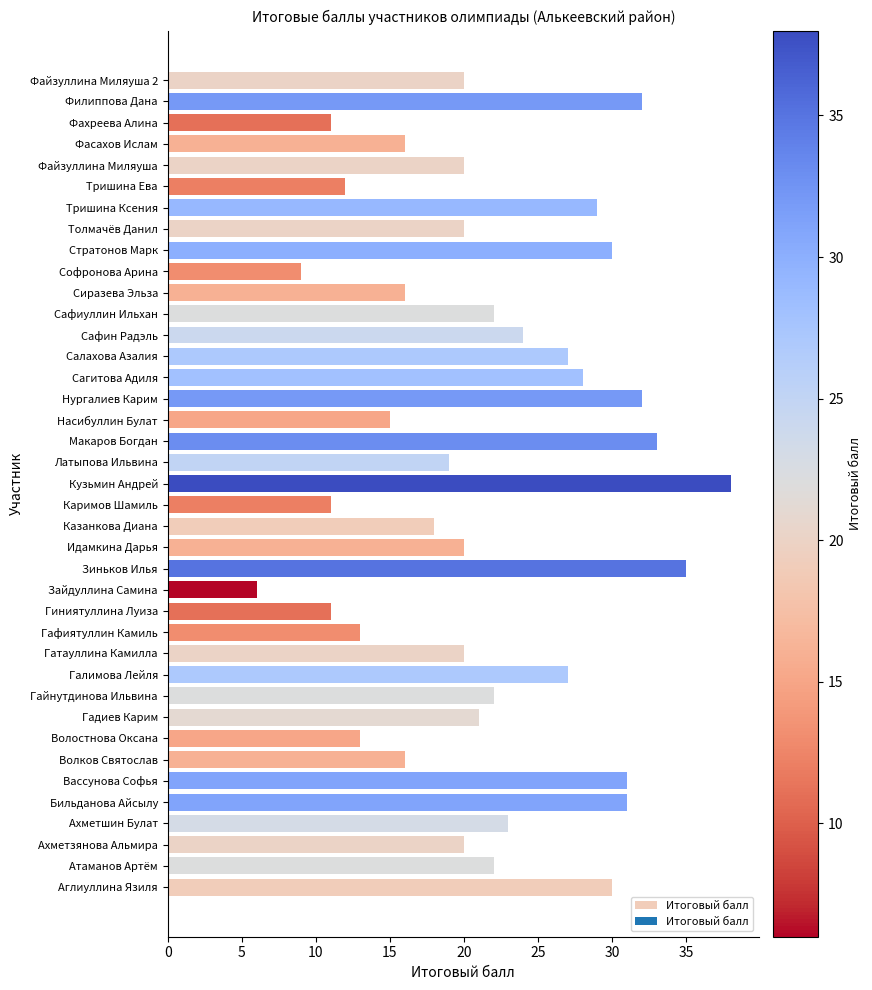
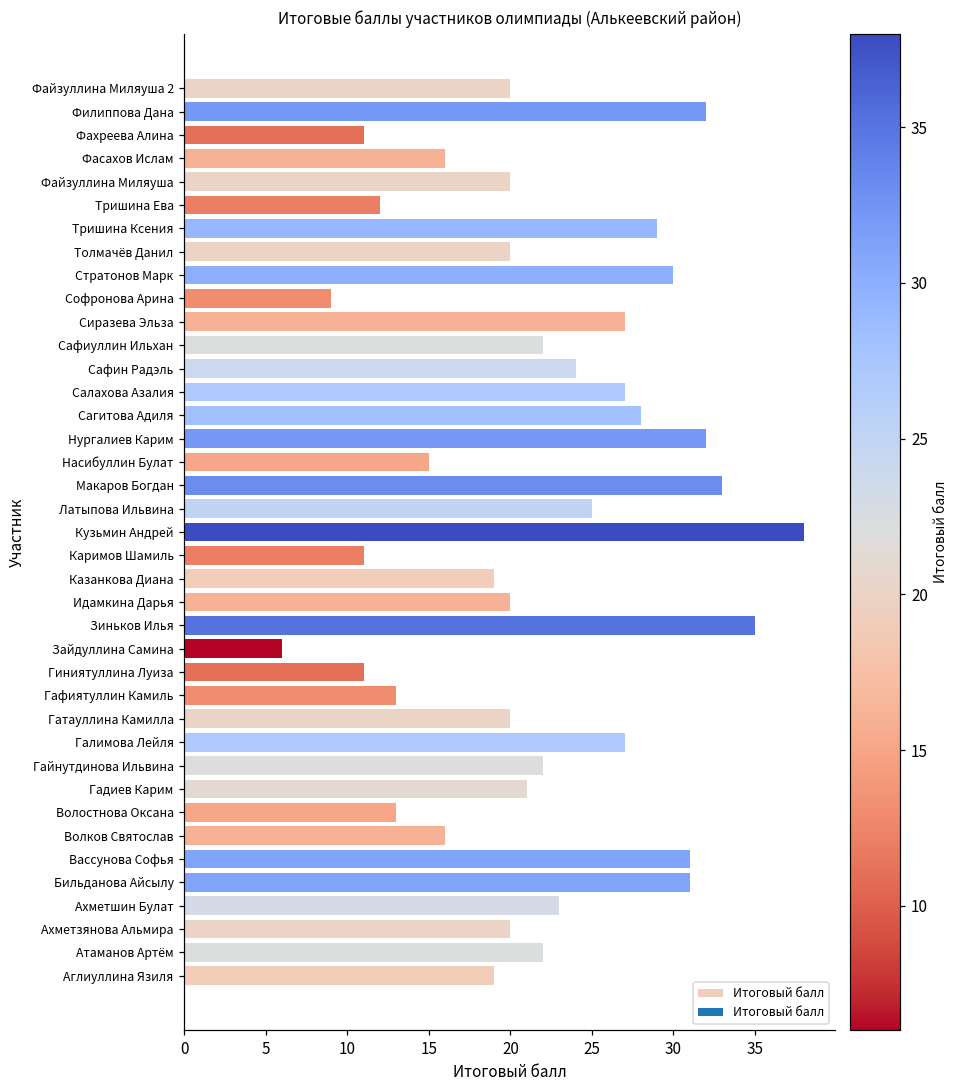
  {
    "Файзуллина Миляуша 2": 20,
    "Филиппова Дана": 32,
    "Фахреева Алина": 11,
    "Фасахов Ислам": 16,
    "Файзуллина Миляуша": 20,
    "Тришина Ева": 12,
    "Тришина Ксения": 29,
    "Толмачёв Данил": 20,
    "Стратонов Марк": 30,
    "Софронова Арина": 9,
-   "Сиразева Эльза": 16,
+   "Сиразева Эльза": 27,
    "Сафиуллин Ильхан": 22,
    "Сафин Радэль": 24,
    "Салахова Азалия": 27,
    "Сагитова Адиля": 28,
    "Нургалиев Карим": 32,
    "Насибуллин Булат": 15,
    "Макаров Богдан": 33,
-   "Латыпова Ильвина": 19,
+   "Латыпова Ильвина": 25,
    "Кузьмин Андрей": 38,
    "Каримов Шамиль": 11,
-   "Казанкова Диана": 18,
+   "Казанкова Диана": 19,
    "Идамкина Дарья": 20,
    "Зиньков Илья": 35,
    "Зайдуллина Самина": 6,
    "Гиниятуллина Луиза": 11,
    "Гафиятуллин Камиль": 13,
    "Гатауллина Камилла": 20,
    "Галимова Лейля": 27,
    "Гайнутдинова Ильвина": 22,
    "Гадиев Карим": 21,
    "Волостнова Оксана": 13,
    "Волков Святослав": 16,
    "Вассунова Софья": 31,
    "Бильданова Айсылу": 31,
    "Ахметшин Булат": 23,
    "Ахметзянова Альмира": 20,
    "Атаманов Артём": 22,
-   "Аглиуллина Язиля": 30
+   "Аглиуллина Язиля": 19
  }
